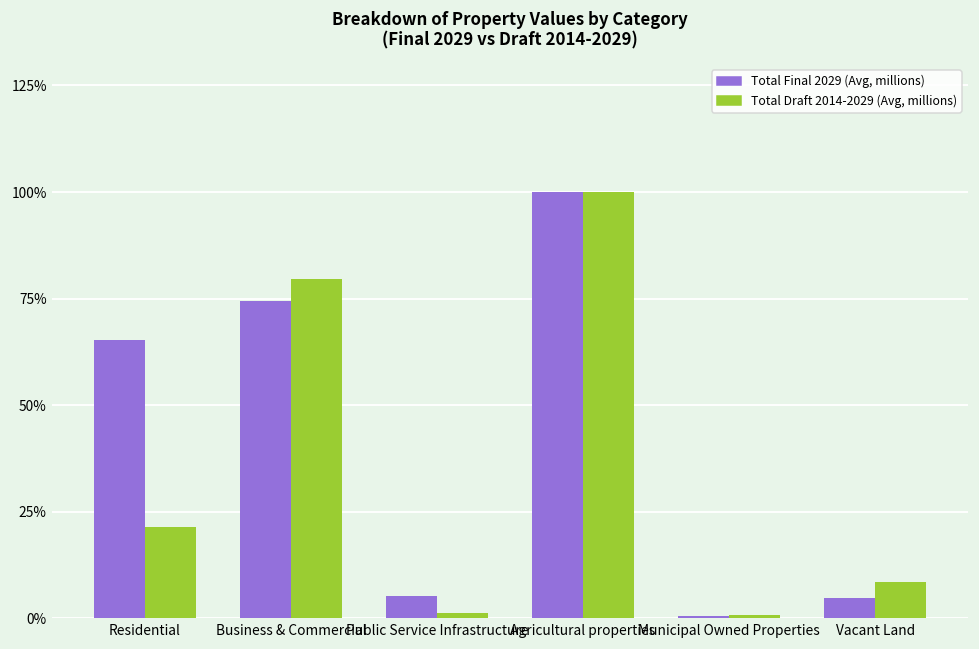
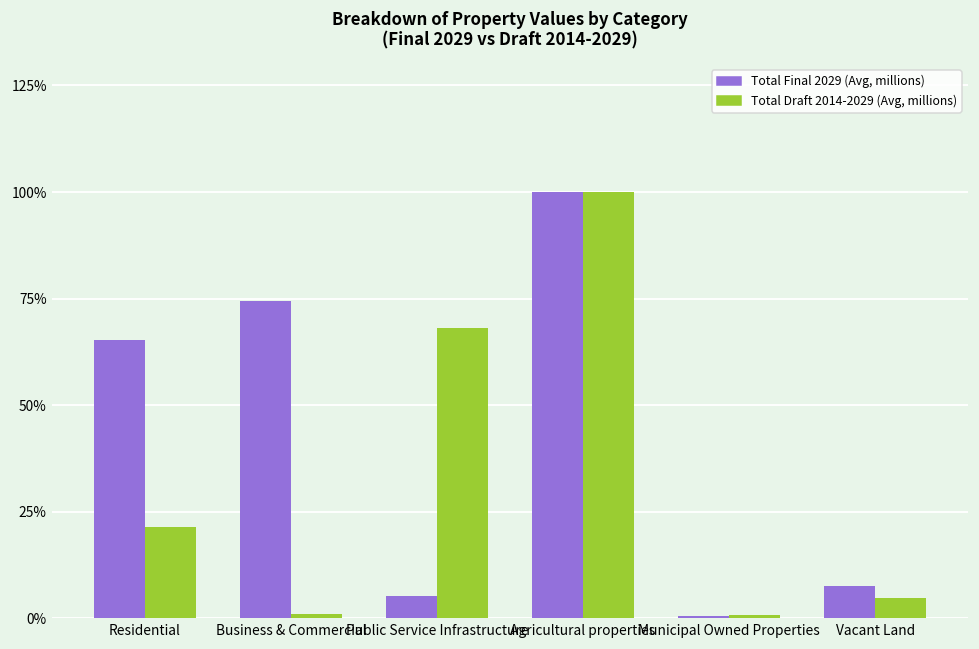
  {
    "Total Final 2029 (Avg, millions)": {
      "Residential": "65%",
      "Business & Commercial": "74%",
      "Public Service Infrastructure": "5%",
      "Agricultural properties": "100%",
-     "Vacant Land": "5%"
+     "Vacant Land": "8%"
    },
    "Total Draft 2014-2029 (Avg, millions)": {
      "Residential": "21%",
-     "Business & Commercial": "80%",
-     "Public Service Infrastructure": "1%",
+     "Business & Commercial": "1%",
+     "Public Service Infrastructure": "68%",
      "Agricultural properties": "100%",
      "Municipal Owned Properties": "1%",
-     "Vacant Land": "9%"
+     "Vacant Land": "5%"
    }
  }
